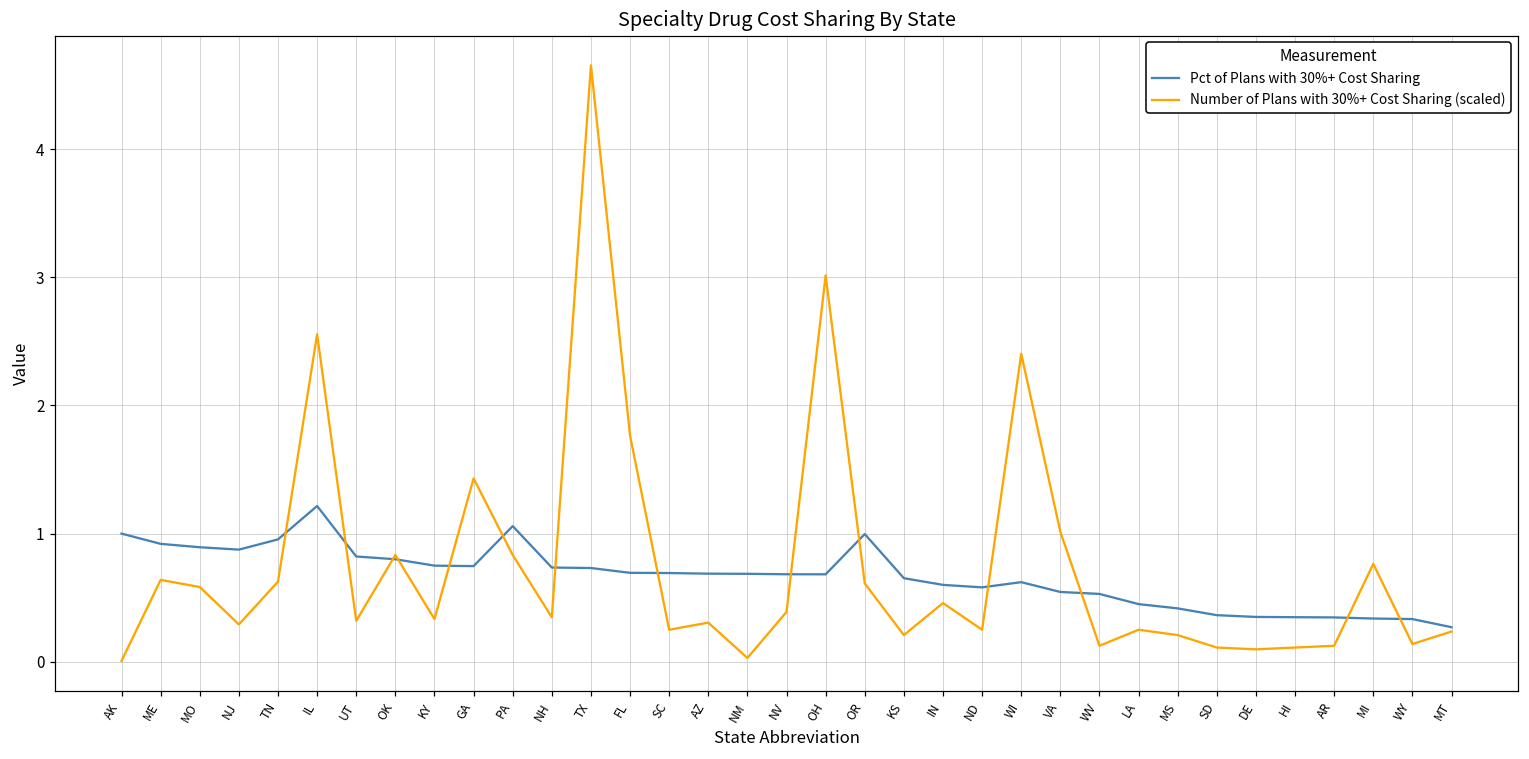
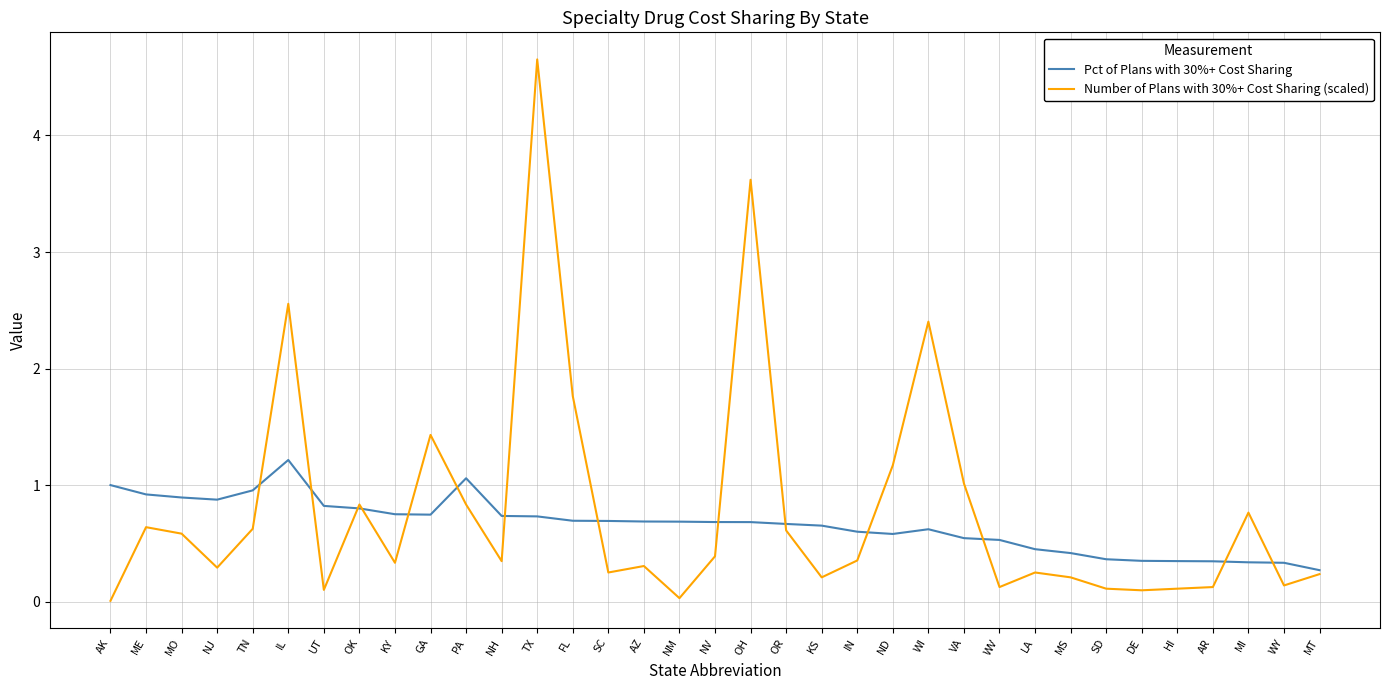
  {
    "Pct of Plans with 30%+ Cost Sharing": {
      "AK": 1.00,
      "ME": 0.92,
      "MO": 0.89,
      "NJ": 0.88,
      "TN": 0.95,
      "IL": 1.22,
      "UT": 0.82,
      "OK": 0.80,
      "KY": 0.75,
      "GA": 0.75,
      "PA": 1.06,
      "NH": 0.74,
      "TX": 0.73,
      "FL": 0.69,
      "SC": 0.69,
      "AZ": 0.69,
      "NM": 0.69,
      "NV": 0.68,
      "OH": 0.68,
-     "OR": 1.00,
+     "OR": 0.67,
      "KS": 0.65,
      "IN": 0.60,
      "ND": 0.58,
      "WI": 0.62,
      "VA": 0.54,
      "WV": 0.53,
      "LA": 0.45,
      "MS": 0.42,
      "SD": 0.36,
      "DE": 0.35,
      "HI": 0.35,
      "AR": 0.35,
      "MI": 0.34,
      "WY": 0.33,
      "MT": 0.27
    },
    "Number of Plans with 30%+ Cost Sharing (scaled)": {
      "AK": 0.01,
      "ME": 0.64,
      "MO": 0.58,
      "NJ": 0.29,
      "TN": 0.63,
      "IL": 2.56,
-     "UT": 0.32,
+     "UT": 0.10,
      "OK": 0.83,
      "KY": 0.33,
      "GA": 1.43,
      "PA": 0.83,
      "NH": 0.35,
      "TX": 4.65,
      "FL": 1.76,
      "SC": 0.25,
      "AZ": 0.31,
      "NM": 0.03,
      "NV": 0.39,
-     "OH": 3.01,
+     "OH": 3.62,
      "OR": 0.61,
      "KS": 0.21,
-     "IN": 0.46,
-     "ND": 0.25,
+     "IN": 0.35,
+     "ND": 1.17,
      "WI": 2.40,
      "VA": 1.01,
      "WV": 0.13,
      "LA": 0.25,
      "MS": 0.21,
      "SD": 0.11,
      "DE": 0.10,
      "HI": 0.11,
      "AR": 0.13,
      "MI": 0.76,
      "WY": 0.14,
      "MT": 0.24
    }
  }
